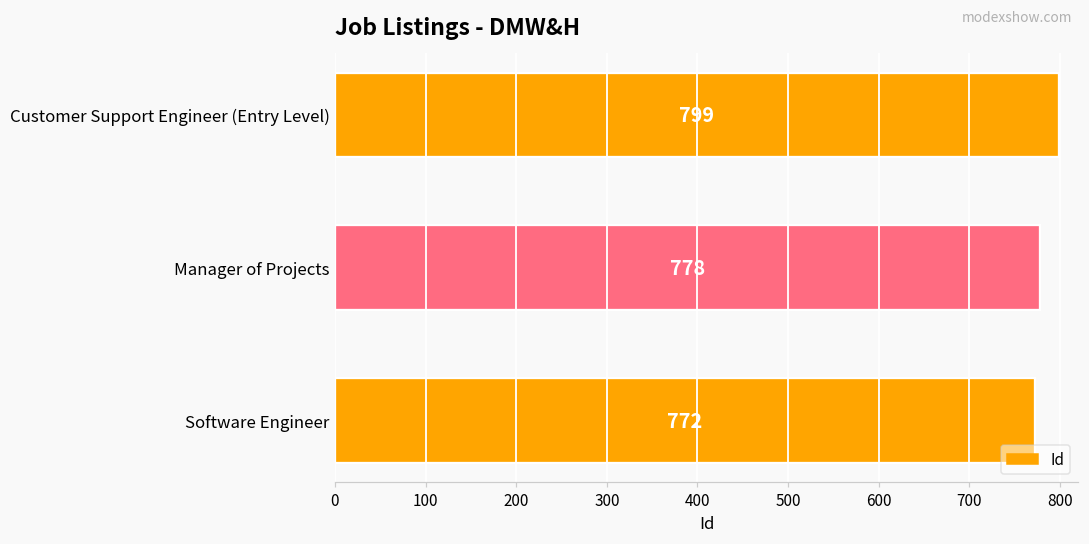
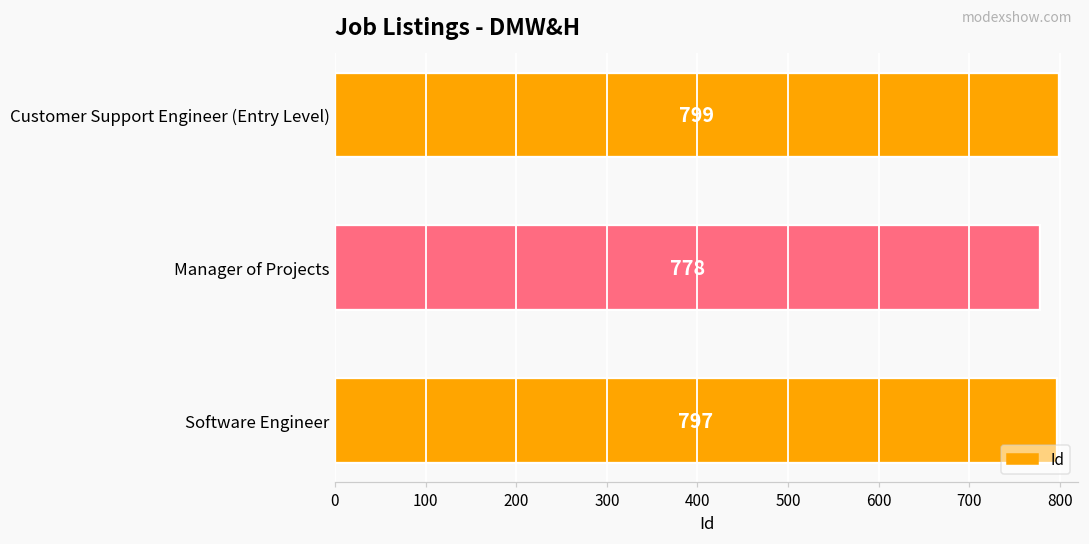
  {
    "Customer Support Engineer (Entry Level)": 799,
    "Manager of Projects": 778,
-   "Software Engineer": 772
+   "Software Engineer": 797
  }
